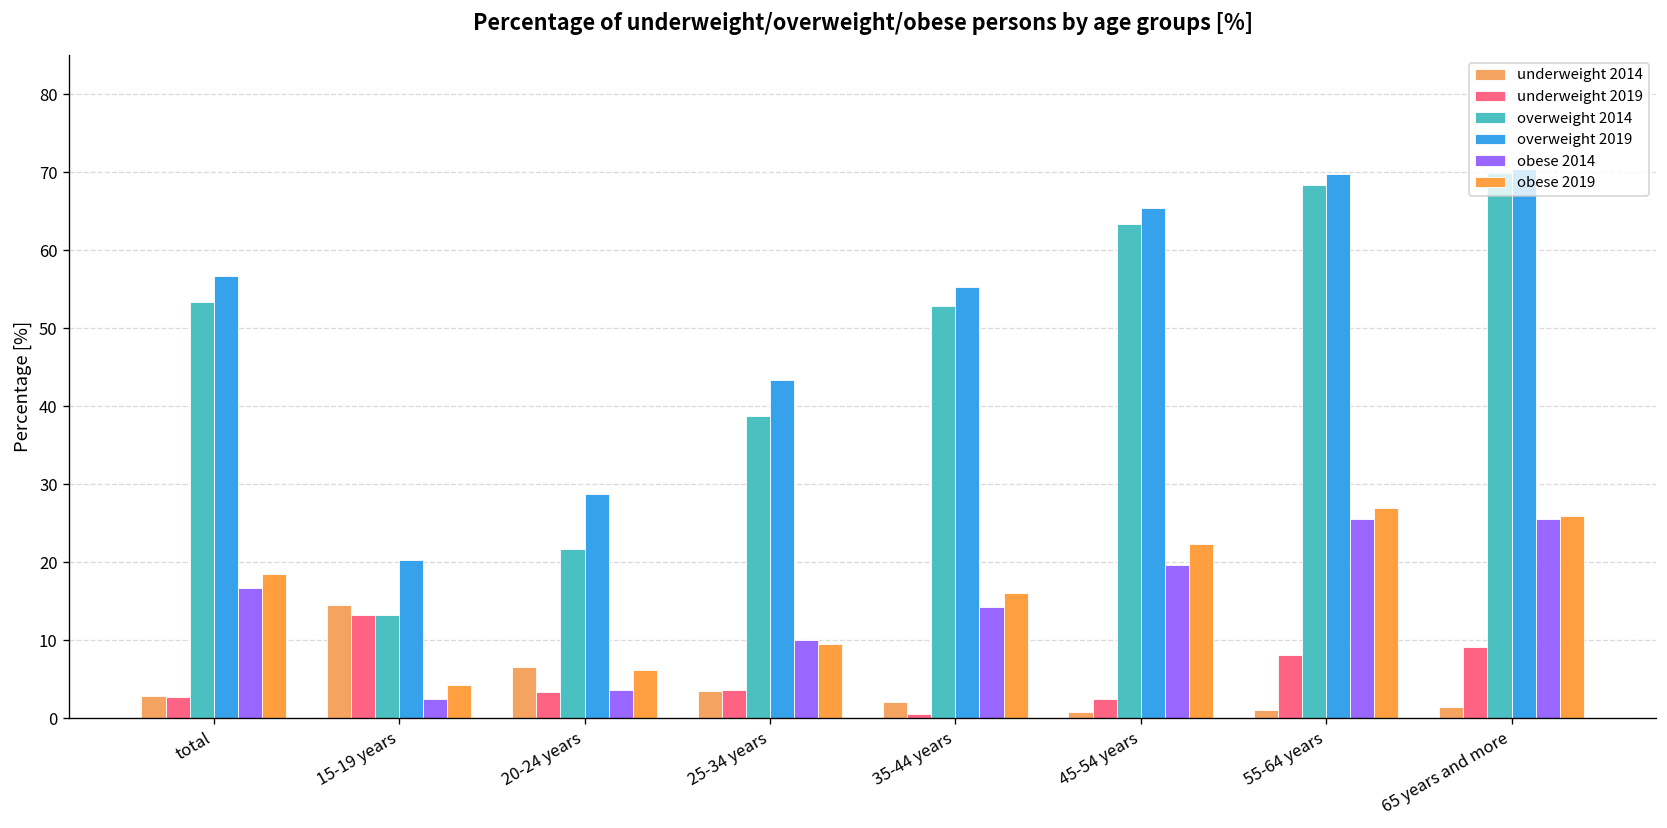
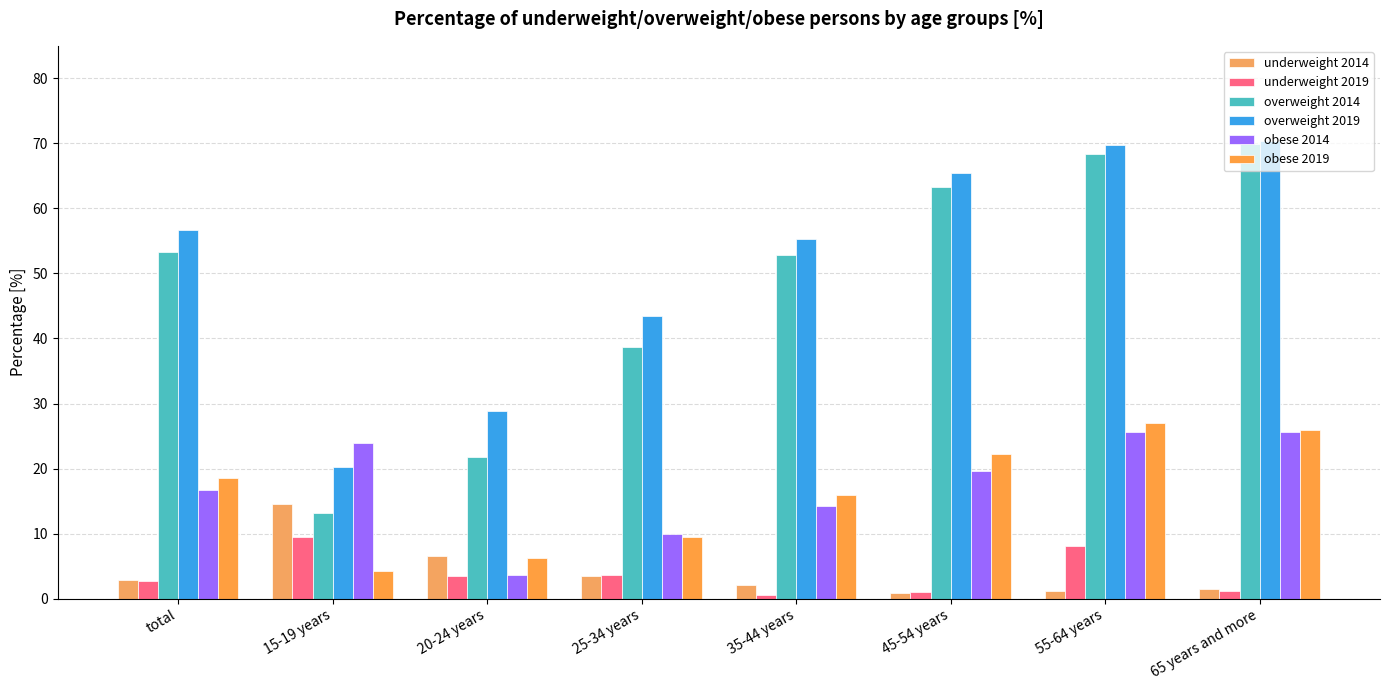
  {
    "underweight 2019": {
      "total": 3,
-     "15-19 years": 13,
+     "15-19 years": 10,
      "20-24 years": 3,
      "25-34 years": 4,
      "35-44 years": 1,
-     "45-54 years": 3,
+     "45-54 years": 1,
      "55-64 years": 8,
-     "65 years and more": 9
+     "65 years and more": 1
    },
    "obese 2014": {
      "total": 17,
-     "15-19 years": 3,
+     "15-19 years": 24,
      "20-24 years": 4,
      "25-34 years": 10,
      "35-44 years": 14,
      "45-54 years": 20,
      "55-64 years": 26,
      "65 years and more": 26
    }
  }
